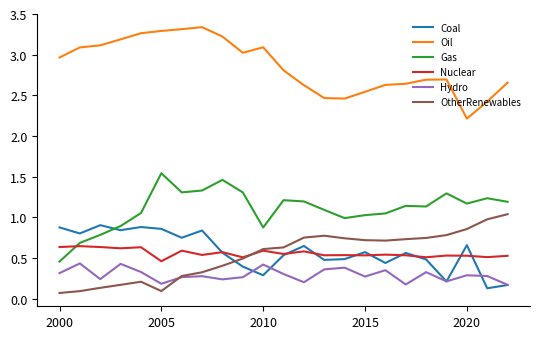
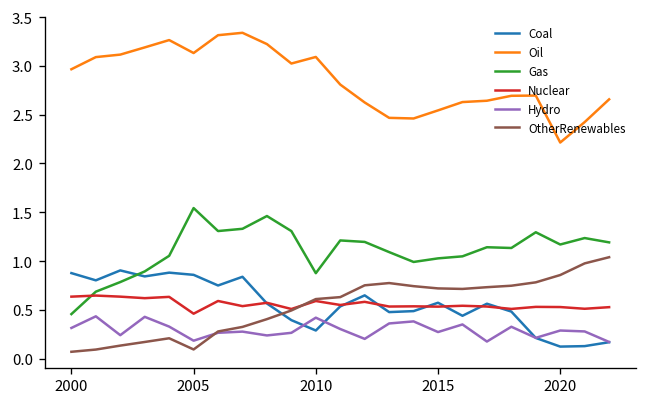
  {
    "Coal": {
      "2000": 0.9,
      "2005": 0.9,
      "2010": 0.3,
      "2015": 0.6,
-     "2020": 0.7
+     "2020": 0.1
    },
    "Oil": {
      "2000": 3.0,
-     "2005": 3.3,
+     "2005": 3.1,
      "2010": 3.1,
      "2015": 2.5,
      "2020": 2.2
    },
    "Gas": {
      "2000": 0.5,
      "2005": 1.5,
      "2010": 0.9,
      "2015": 1.0,
      "2020": 1.2
    },
    "Nuclear": {
      "2000": 0.6,
      "2005": 0.5,
      "2015": 0.5,
      "2020": 0.5
    },
    "Hydro": {
      "2000": 0.3,
      "2005": 0.2,
      "2010": 0.4,
      "2015": 0.3,
      "2020": 0.3
    },
    "OtherRenewables": {
      "2000": 0.1,
      "2005": 0.1,
      "2015": 0.7,
      "2020": 0.9
    }
  }
